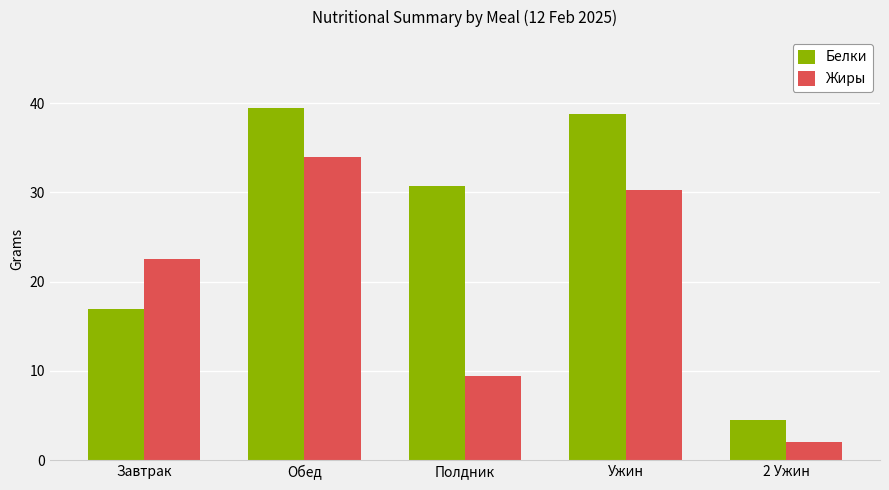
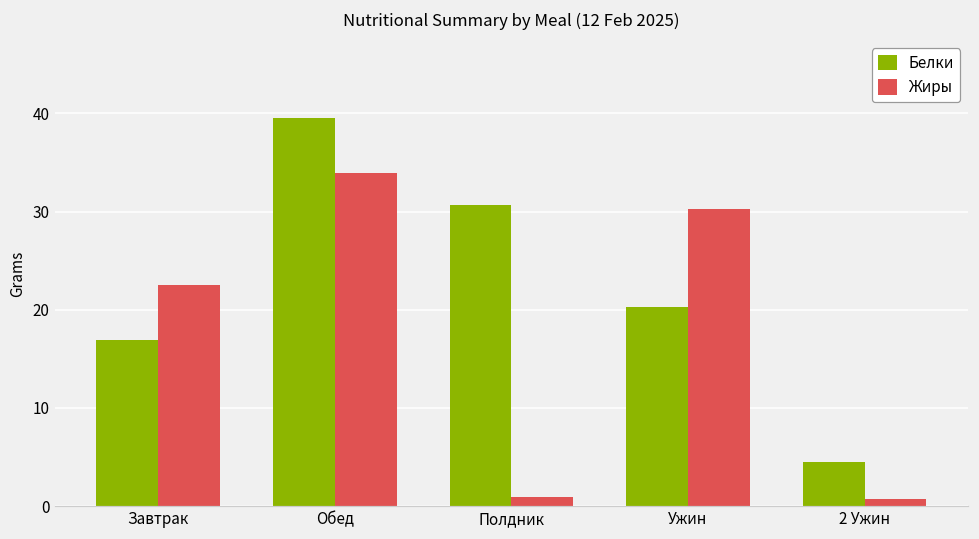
  {
    "Белки": {
      "Завтрак": 17,
      "Обед": 40,
      "Полдник": 31,
-     "Ужин": 39,
+     "Ужин": 20,
      "2 Ужин": 5
    },
    "Жиры": {
      "Завтрак": 23,
      "Обед": 34,
-     "Полдник": 9,
+     "Полдник": 1,
      "Ужин": 30,
-     "2 Ужин": 2
+     "2 Ужин": 1
    }
  }
